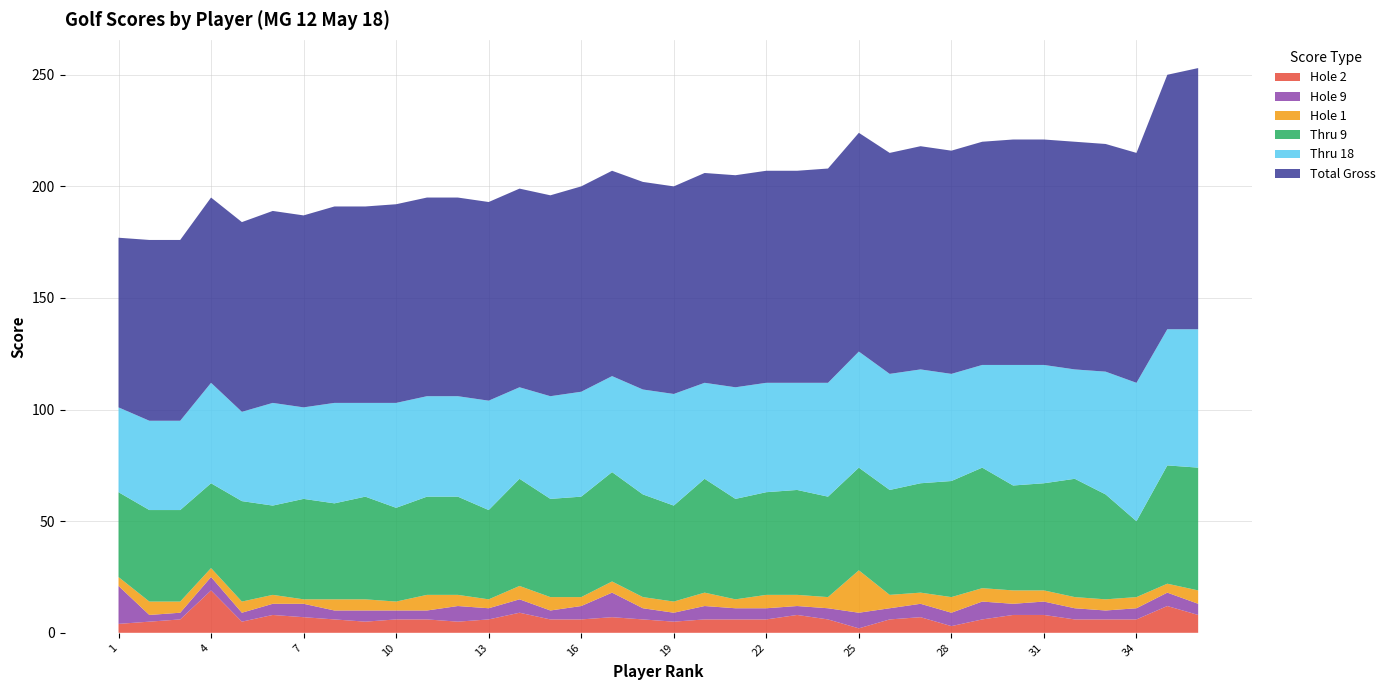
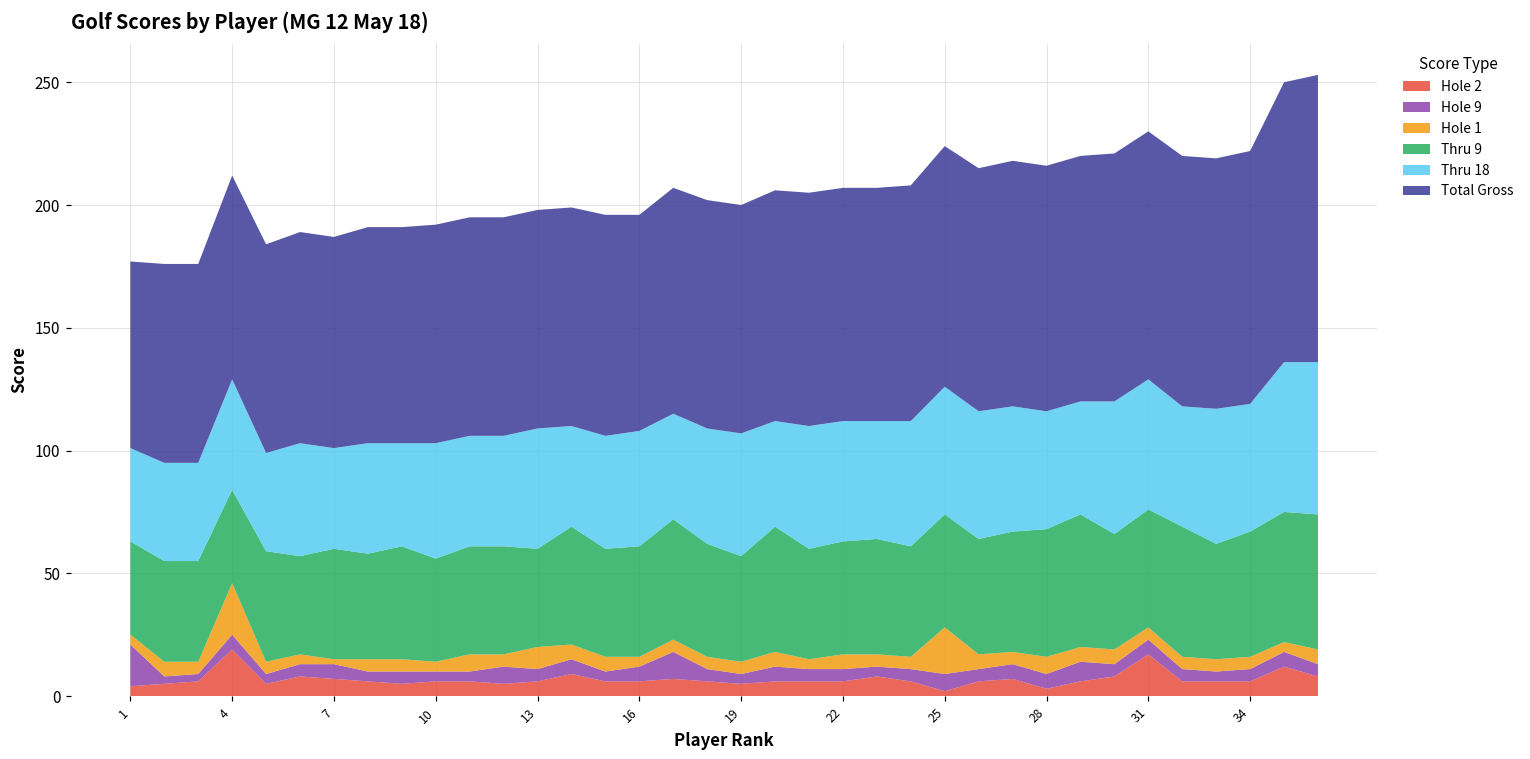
  {
    "Hole 2": {
      "1": 4,
      "4": 19,
      "7": 7,
      "10": 6,
      "13": 6,
      "16": 6,
      "19": 5,
      "22": 6,
      "25": 2,
      "28": 3,
-     "31": 8,
+     "31": 17,
      "34": 6
    },
    "Hole 9": {
      "1": 17,
      "4": 6,
      "7": 6,
      "10": 4,
      "13": 5,
      "16": 6,
      "19": 4,
      "22": 5,
      "25": 7,
      "28": 6,
      "31": 6,
      "34": 5
    },
    "Hole 1": {
      "1": 4,
-     "4": 4,
+     "4": 21,
      "7": 2,
      "10": 4,
-     "13": 4,
+     "13": 9,
      "16": 4,
      "19": 5,
      "22": 6,
      "25": 19,
      "28": 7,
      "31": 5,
      "34": 5
    },
    "Thru 9": {
      "1": 38,
      "4": 38,
      "7": 45,
      "10": 42,
      "13": 40,
      "16": 45,
      "19": 43,
      "22": 46,
      "25": 46,
      "28": 52,
      "31": 48,
-     "34": 34
+     "34": 51
    },
    "Thru 18": {
      "1": 38,
      "4": 45,
      "7": 41,
      "10": 47,
      "13": 49,
      "16": 47,
      "19": 50,
      "22": 49,
      "25": 52,
      "28": 48,
      "31": 53,
-     "34": 62
+     "34": 52
    },
    "Total Gross": {
      "1": 76,
      "4": 83,
      "7": 86,
      "10": 89,
      "13": 89,
-     "16": 92,
+     "16": 88,
      "19": 93,
      "22": 95,
      "25": 98,
      "28": 100,
      "31": 101,
      "34": 103
    }
  }
